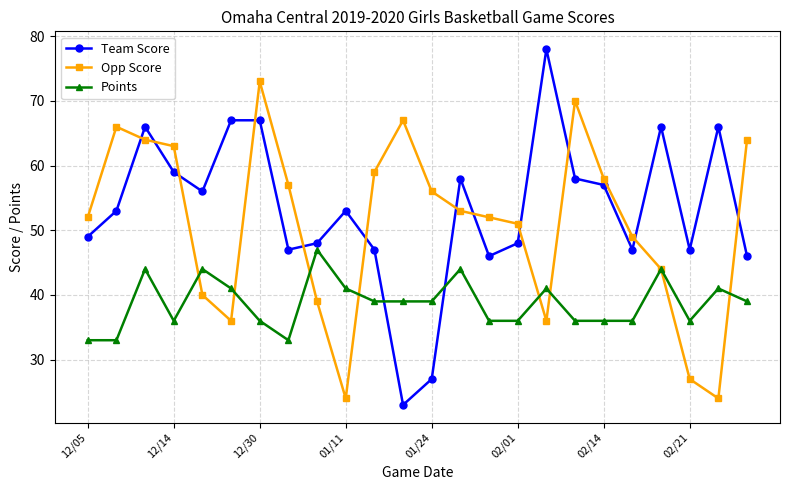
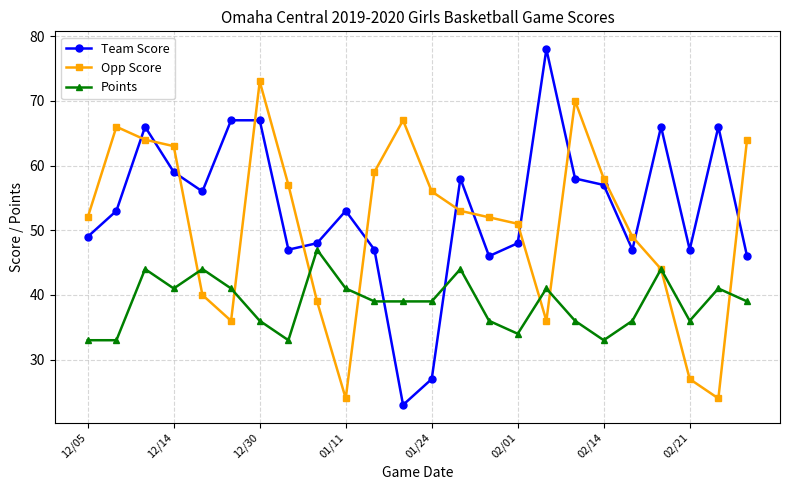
  {
    "Team Score": {
      "12/05": 49,
      "12/14": 59,
      "12/30": 67,
      "01/11": 53,
      "01/24": 27,
      "02/01": 48,
      "02/14": 57,
      "02/21": 47
    },
    "Opp Score": {
      "12/05": 52,
      "12/14": 63,
      "12/30": 73,
      "01/11": 24,
      "01/24": 56,
      "02/01": 51,
      "02/14": 58,
      "02/21": 27
    },
    "Points": {
      "12/05": 33,
-     "12/14": 36,
+     "12/14": 41,
      "12/30": 36,
      "01/11": 41,
      "01/24": 39,
-     "02/01": 36,
-     "02/14": 36,
+     "02/01": 34,
+     "02/14": 33,
      "02/21": 36
    }
  }
